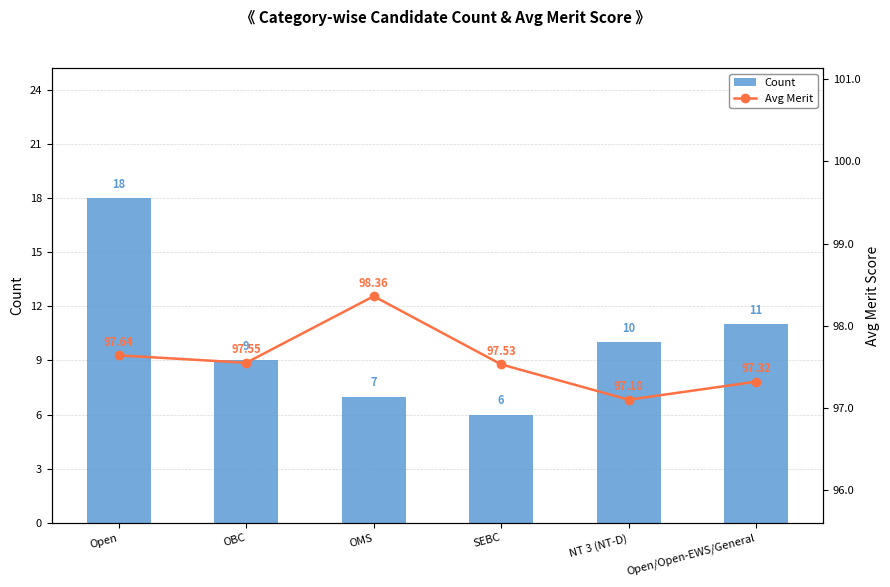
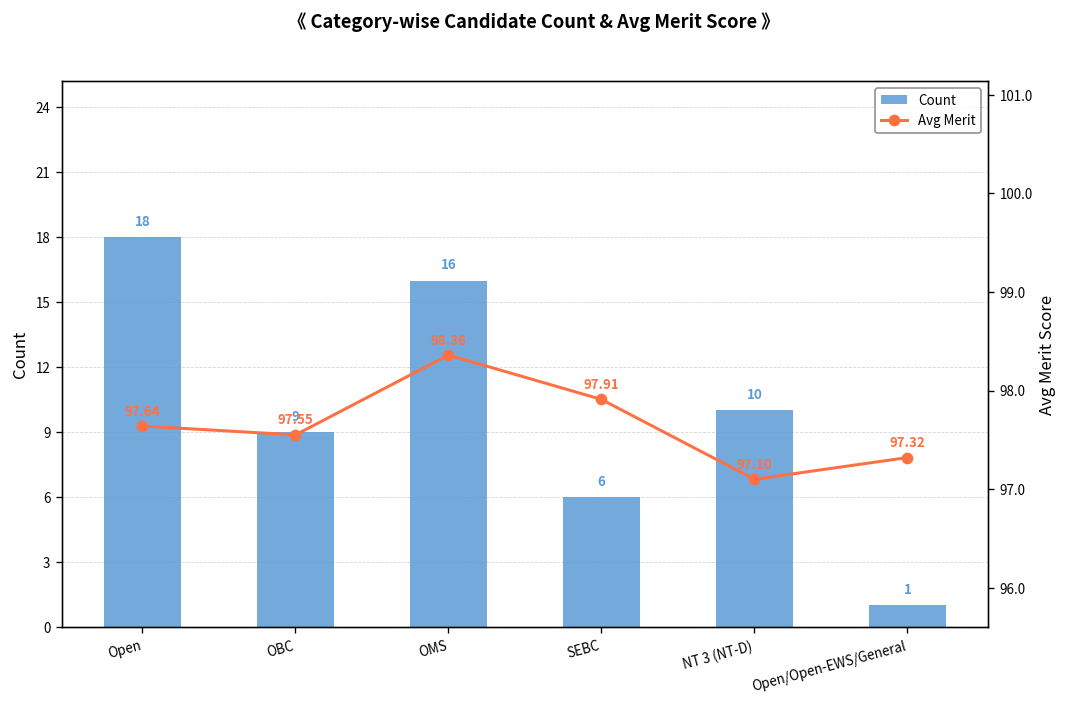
  {
    "Count": {
      "Open": 18,
-     "OMS": 7,
+     "OMS": 16,
      "SEBC": 6,
      "NT 3 (NT-D)": 10,
-     "Open/Open-EWS/General": 11
+     "Open/Open-EWS/General": 1
    },
    "Avg Merit": {
      "Open": 97.64,
      "OMS": 98.36,
-     "SEBC": 97.53,
+     "SEBC": 97.91,
      "NT 3 (NT-D)": 97.10,
      "Open/Open-EWS/General": 97.32
    }
  }
